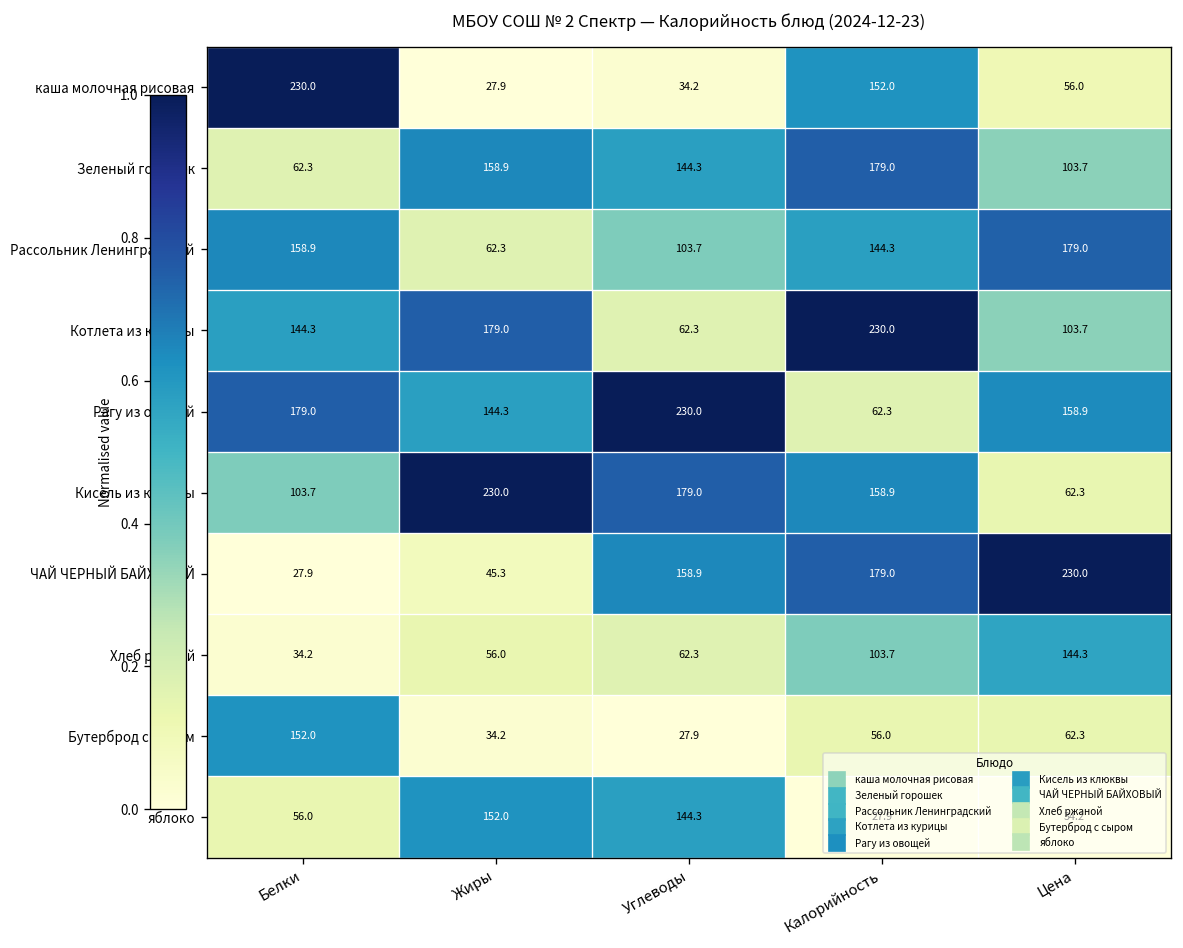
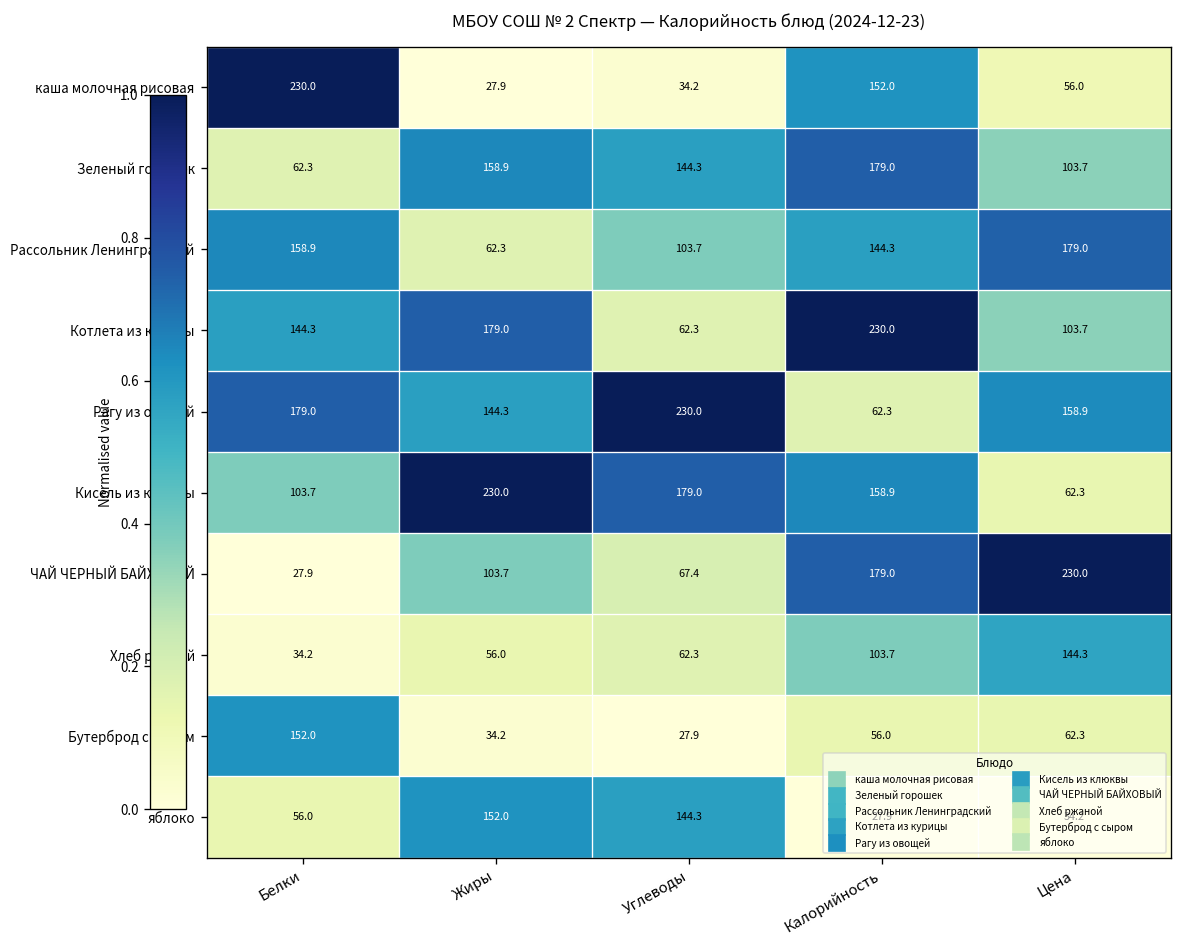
  {
    "каша молочная рисовая": {
      "Белки": 230.0,
      "Жиры": 27.9,
      "Углеводы": 34.2,
      "Калорийность": 152.0,
      "Цена": 56.0
    },
    "Рассольник Ленинградский": {
      "Белки": 158.9,
      "Жиры": 62.3,
      "Углеводы": 103.7,
      "Калорийность": 144.3,
      "Цена": 179.0
    },
    "ЧАЙ ЧЕРНЫЙ БАЙХОВЫЙ": {
      "Белки": 27.9,
-     "Жиры": 45.3,
-     "Углеводы": 158.9,
+     "Жиры": 103.7,
+     "Углеводы": 67.4,
      "Калорийность": 179.0,
      "Цена": 230.0
    },
    "яблоко": {
      "Белки": 56.0,
      "Жиры": 152.0,
      "Углеводы": 144.3
    }
  }
